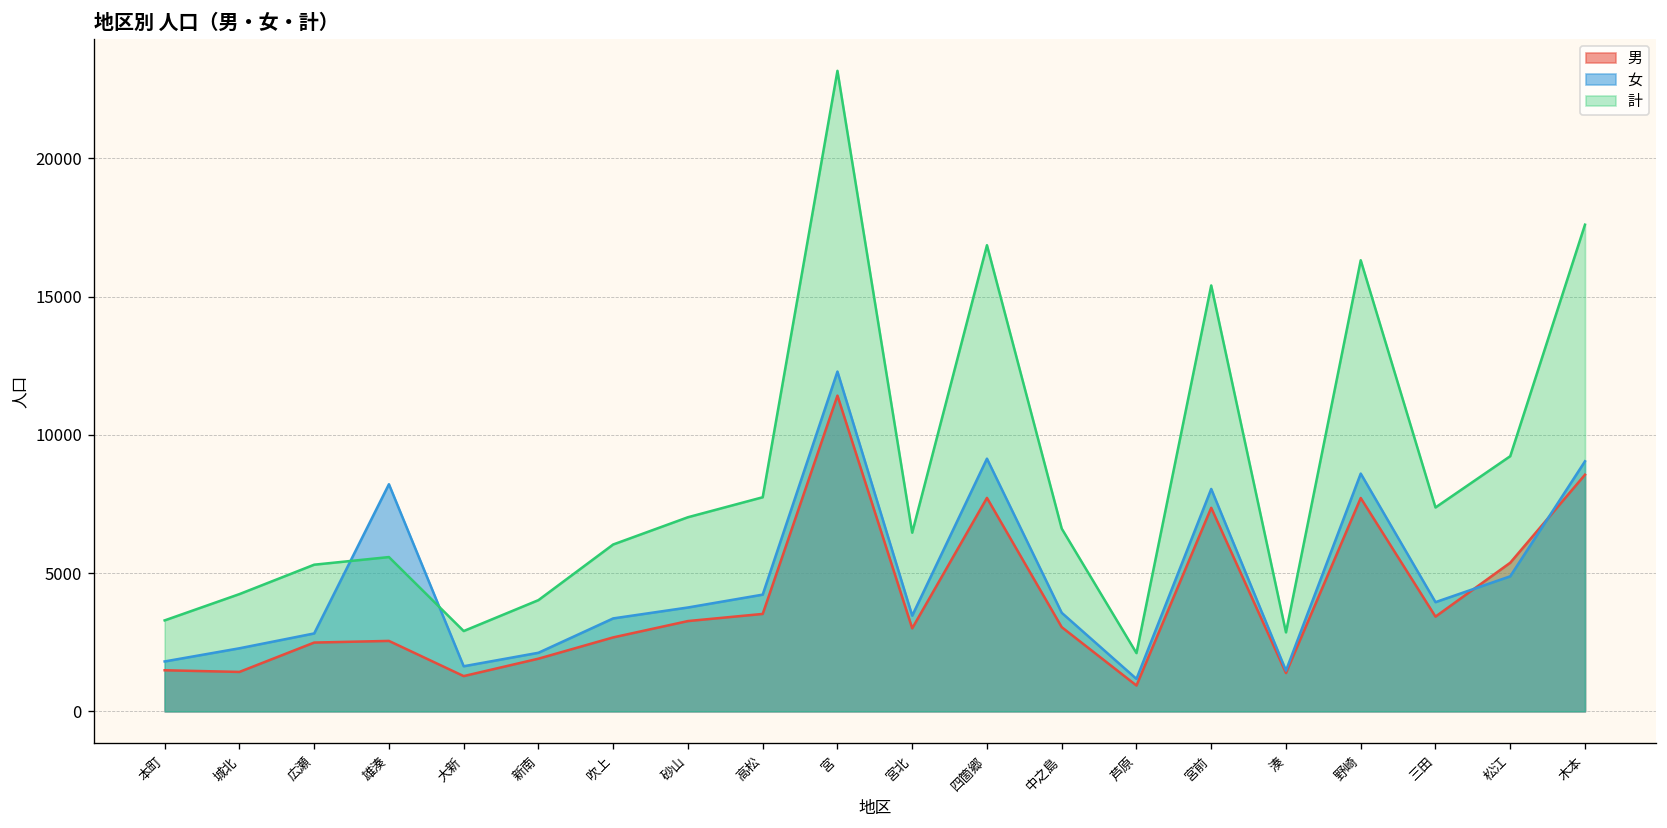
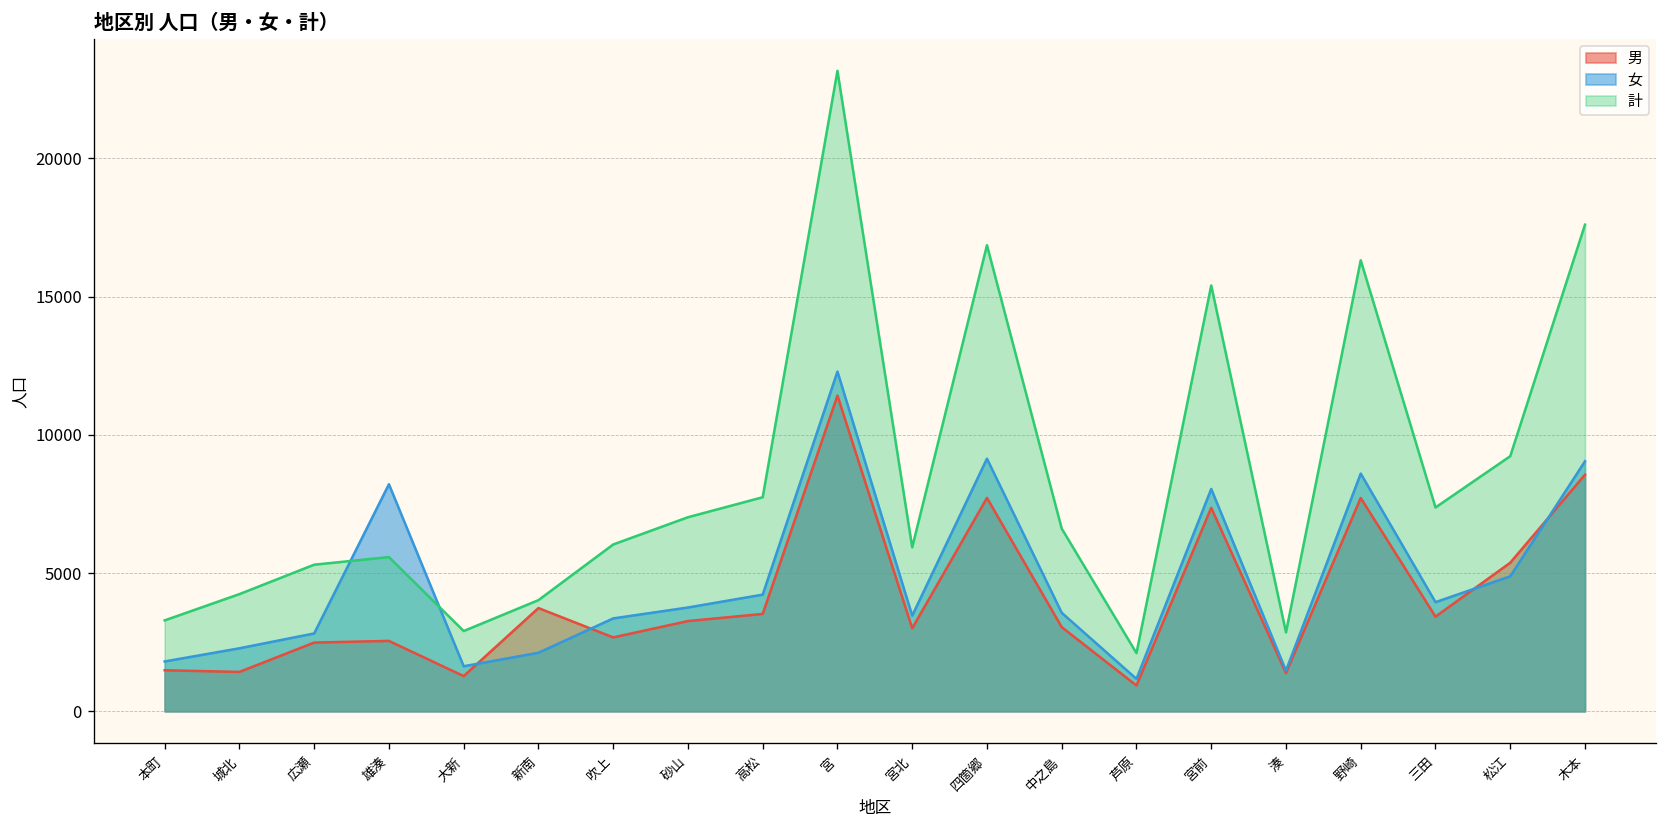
  {
    "男": {
      "本町": 1500,
      "城北": 1400,
      "広瀬": 2500,
      "雄湊": 2500,
      "大新": 1300,
-     "新南": 1900,
+     "新南": 3700,
      "吹上": 2700,
      "砂山": 3300,
      "高松": 3500,
      "宮": 11400,
      "宮北": 3000,
      "四箇郷": 7700,
      "中之島": 3000,
      "芦原": 900,
      "宮前": 7400,
      "野崎": 7700,
      "三田": 3400,
      "松江": 5400,
      "木本": 8600
    },
    "女": {
      "本町": 1800,
      "城北": 2300,
      "広瀬": 2800,
      "雄湊": 8200,
      "大新": 1600,
      "新南": 2100,
      "吹上": 3400,
      "砂山": 3800,
      "高松": 4200,
      "宮": 12300,
      "宮北": 3500,
      "四箇郷": 9100,
      "中之島": 3600,
      "芦原": 1200,
      "宮前": 8000,
      "野崎": 8600,
      "三田": 3900,
      "松江": 4900,
      "木本": 9000
    },
    "計": {
      "本町": 3300,
      "城北": 4200,
      "広瀬": 5300,
      "雄湊": 5600,
      "大新": 2900,
      "新南": 4000,
      "吹上": 6000,
      "砂山": 7000,
      "高松": 7700,
      "宮": 23200,
-     "宮北": 6500,
+     "宮北": 5900,
      "四箇郷": 16900,
      "中之島": 6600,
      "芦原": 2100,
      "宮前": 15400,
      "湊": 2900,
      "野崎": 16300,
      "三田": 7400,
      "松江": 9200,
      "木本": 17600
    }
  }
